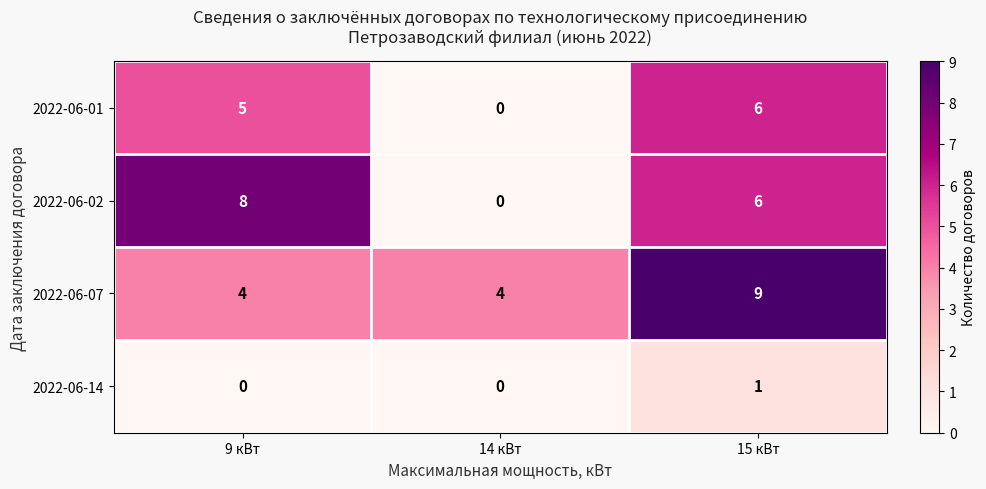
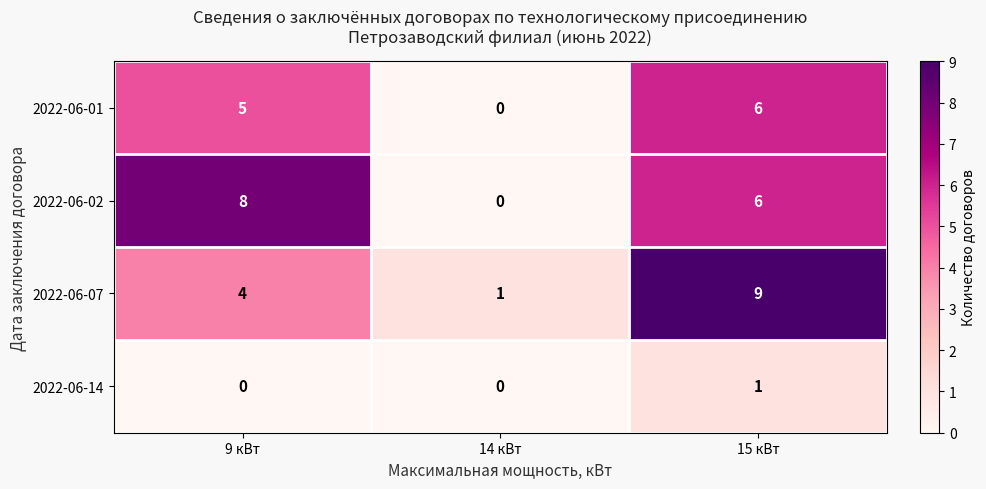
  {
    "2022-06-01": {
      "9 кВт": 5,
      "14 кВт": 0,
      "15 кВт": 6
    },
    "2022-06-02": {
      "9 кВт": 8,
      "14 кВт": 0,
      "15 кВт": 6
    },
    "2022-06-07": {
      "9 кВт": 4,
-     "14 кВт": 4,
+     "14 кВт": 1,
      "15 кВт": 9
    },
    "2022-06-14": {
      "9 кВт": 0,
      "14 кВт": 0,
      "15 кВт": 1
    }
  }
